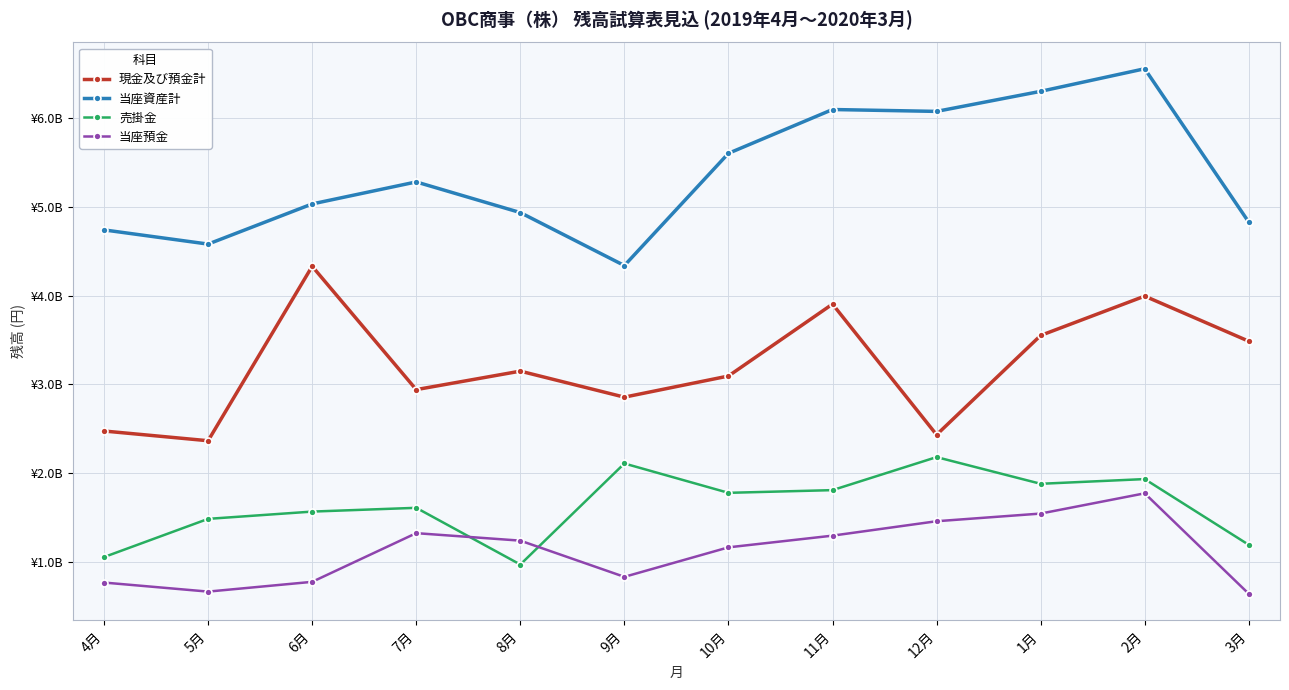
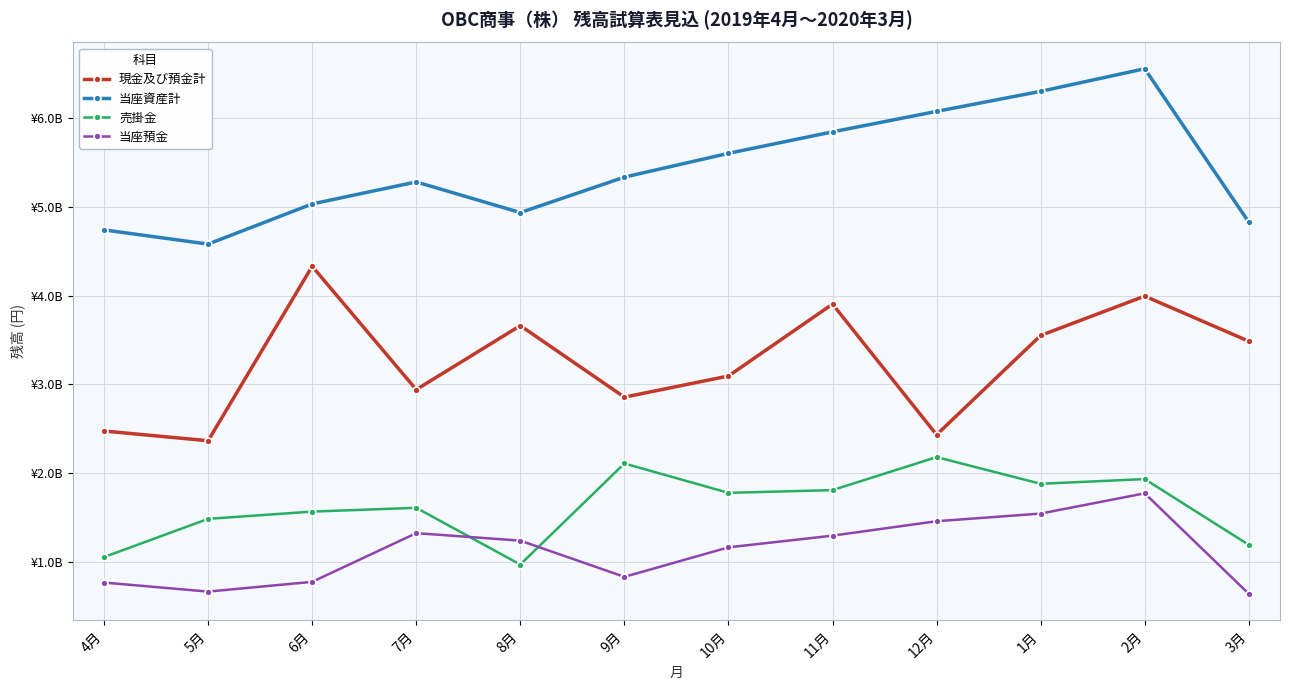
  {
    "現金及び預金計": {
      "4月": "¥2500000000",
      "5月": "¥2400000000",
      "6月": "¥4300000000",
      "7月": "¥2900000000",
-     "8月": "¥3100000000",
+     "8月": "¥3700000000",
      "9月": "¥2900000000",
      "10月": "¥3100000000",
      "11月": "¥3900000000",
      "12月": "¥2400000000",
      "1月": "¥3600000000",
      "2月": "¥4000000000",
      "3月": "¥3500000000"
    },
    "当座資産計": {
      "4月": "¥4700000000",
      "5月": "¥4600000000",
      "6月": "¥5000000000",
      "7月": "¥5300000000",
      "8月": "¥4900000000",
-     "9月": "¥4300000000",
+     "9月": "¥5300000000",
      "10月": "¥5600000000",
-     "11月": "¥6100000000",
+     "11月": "¥5800000000",
      "12月": "¥6100000000",
      "1月": "¥6300000000",
      "2月": "¥6600000000",
      "3月": "¥4800000000"
    },
    "売掛金": {
      "4月": "¥1100000000",
      "5月": "¥1500000000",
      "6月": "¥1600000000",
      "7月": "¥1600000000",
      "8月": "¥1000000000",
      "9月": "¥2100000000",
      "10月": "¥1800000000",
      "11月": "¥1800000000",
      "12月": "¥2200000000",
      "1月": "¥1900000000",
      "2月": "¥1900000000",
      "3月": "¥1200000000"
    },
    "当座預金": {
      "4月": "¥800000000",
      "5月": "¥700000000",
      "6月": "¥800000000",
      "7月": "¥1300000000",
      "8月": "¥1200000000",
      "9月": "¥800000000",
      "10月": "¥1200000000",
      "11月": "¥1300000000",
      "12月": "¥1500000000",
      "1月": "¥1500000000",
      "2月": "¥1800000000",
      "3月": "¥600000000"
    }
  }
